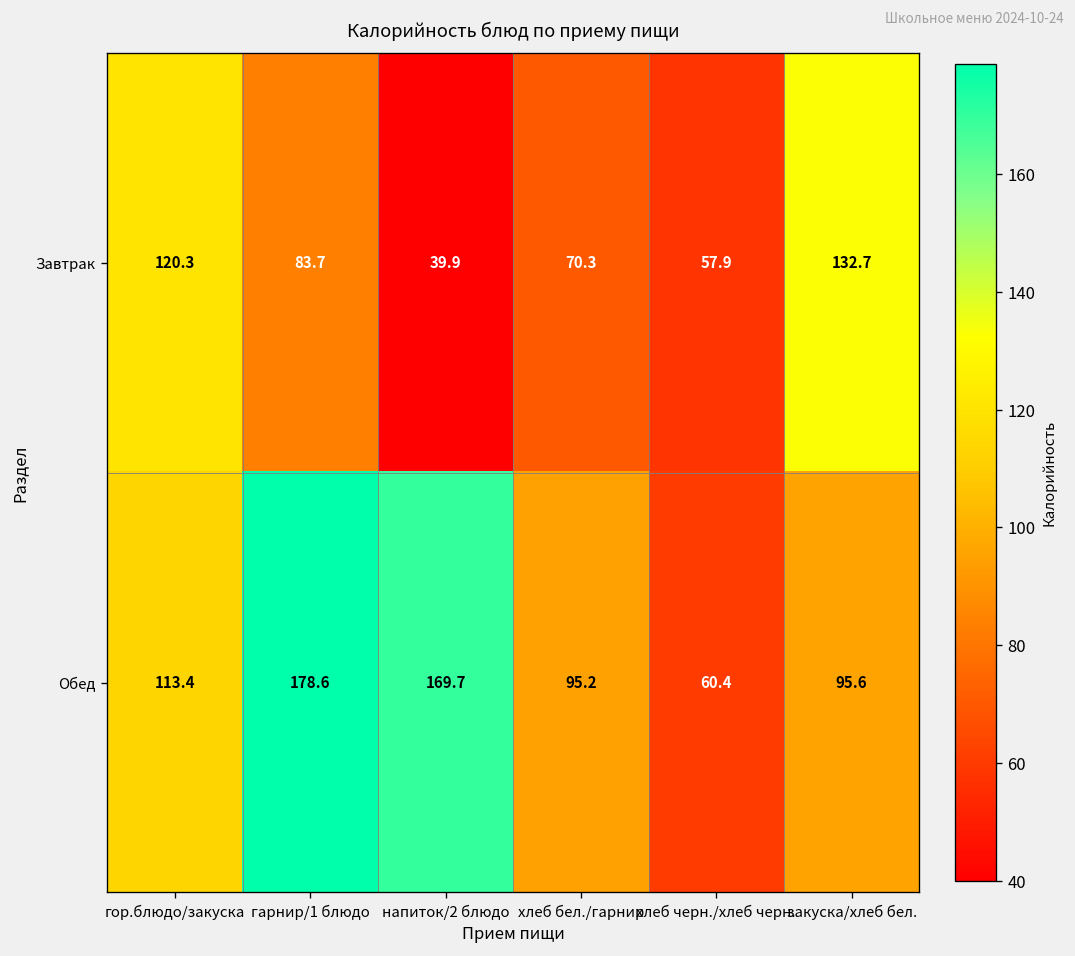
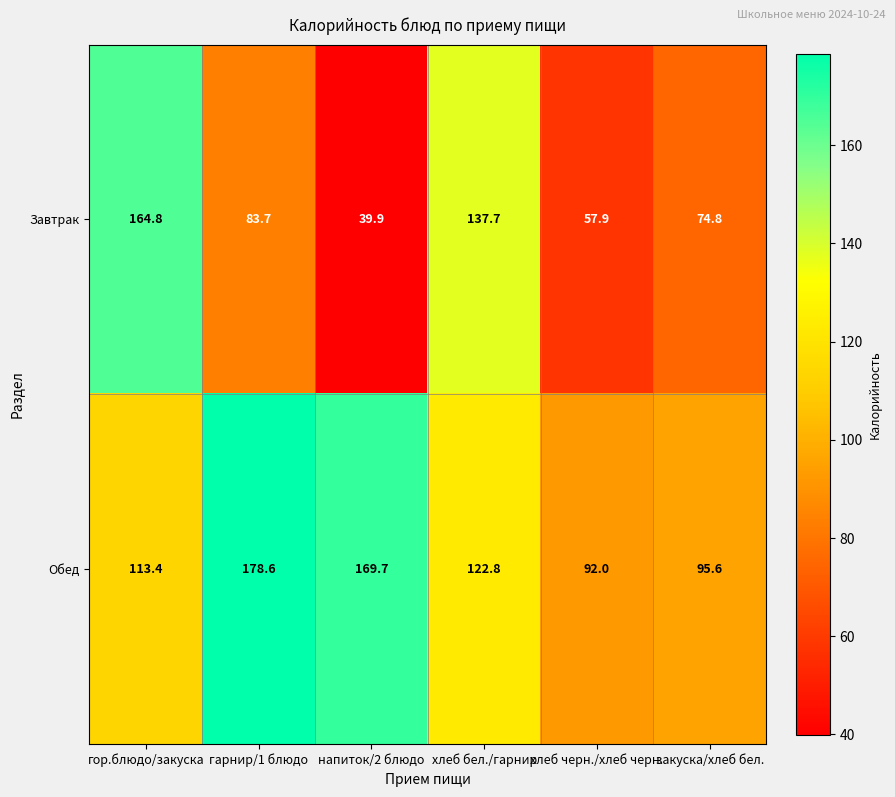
  {
    "Завтрак": {
-     "гор.блюдо/закуска": 120.3,
+     "гор.блюдо/закуска": 164.8,
      "гарнир/1 блюдо": 83.7,
      "напиток/2 блюдо": 39.9,
-     "хлеб бел./гарнир": 70.3,
+     "хлеб бел./гарнир": 137.7,
      "хлеб черн./хлеб черн.": 57.9,
-     "закуска/хлеб бел.": 132.7
+     "закуска/хлеб бел.": 74.8
    },
    "Обед": {
      "гор.блюдо/закуска": 113.4,
      "гарнир/1 блюдо": 178.6,
      "напиток/2 блюдо": 169.7,
-     "хлеб бел./гарнир": 95.2,
-     "хлеб черн./хлеб черн.": 60.4,
+     "хлеб бел./гарнир": 122.8,
+     "хлеб черн./хлеб черн.": 92.0,
      "закуска/хлеб бел.": 95.6
    }
  }
